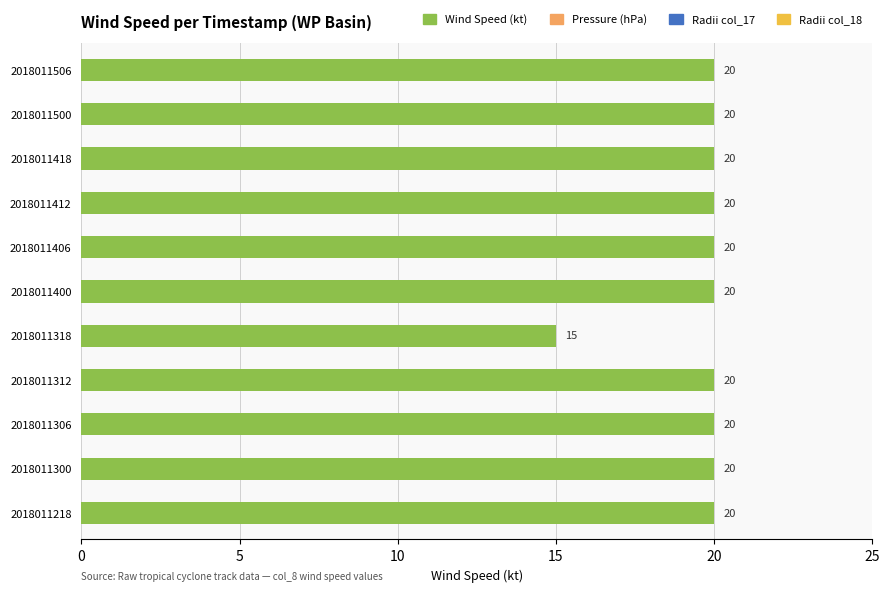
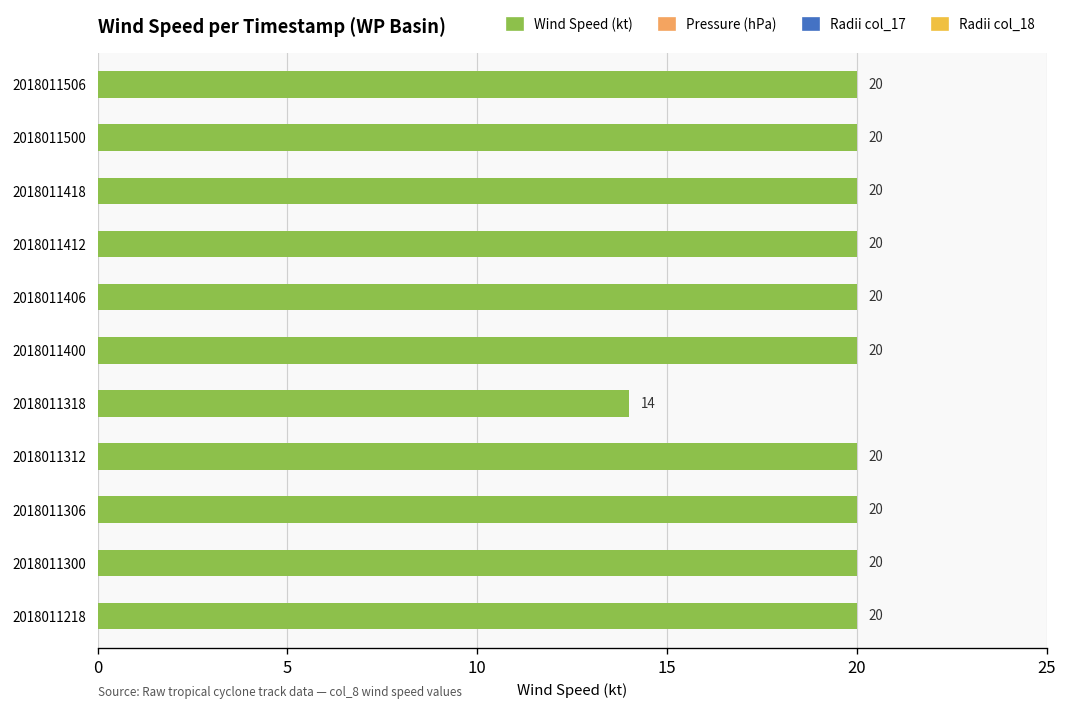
  {
    "2018011506": 20,
    "2018011500": 20,
    "2018011418": 20,
    "2018011412": 20,
    "2018011406": 20,
    "2018011400": 20,
-   "2018011318": 15,
+   "2018011318": 14,
    "2018011312": 20,
    "2018011306": 20,
    "2018011300": 20,
    "2018011218": 20
  }
